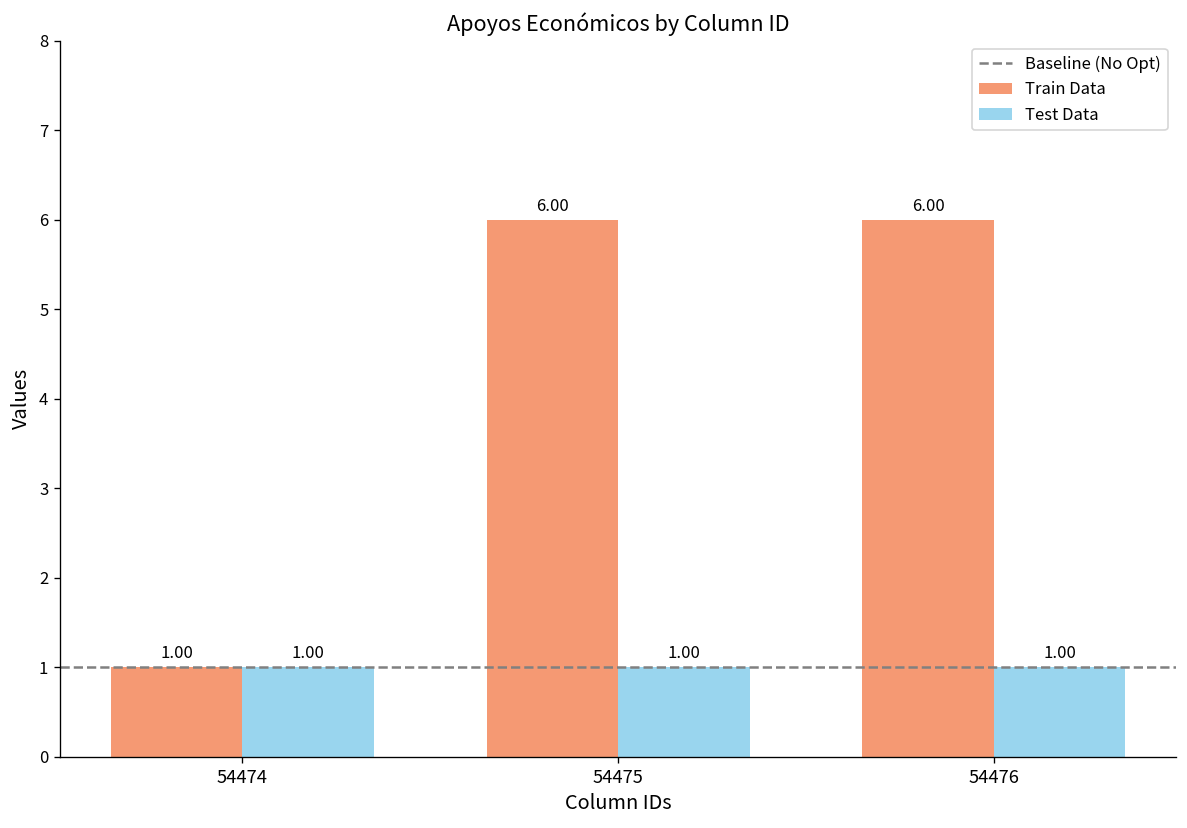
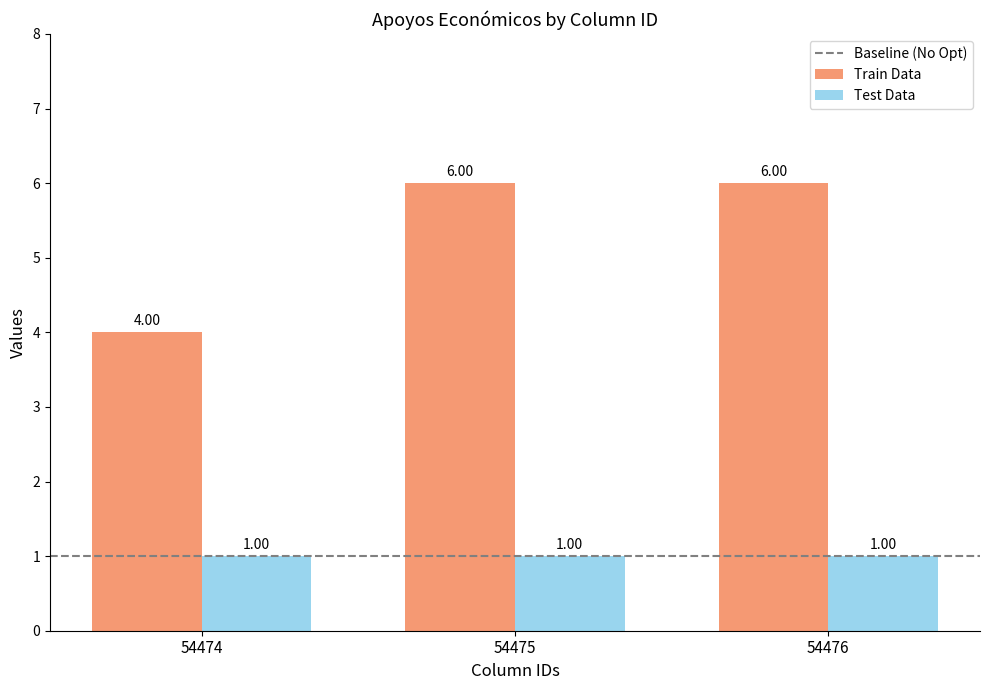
  {
    "Train Data": {
-     "54474": 1.00,
+     "54474": 4.00,
      "54475": 6.00,
      "54476": 6.00
    },
    "Test Data": {
      "54474": 1.00,
      "54475": 1.00,
      "54476": 1.00
    }
  }
